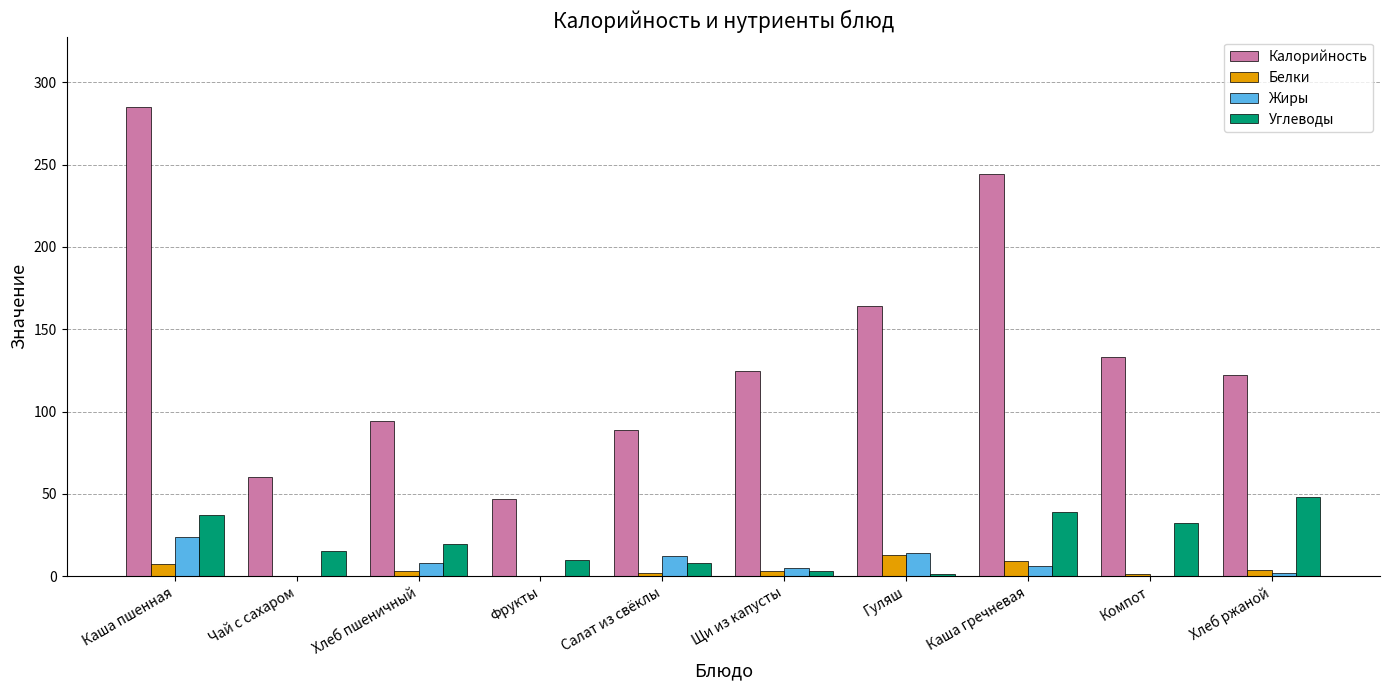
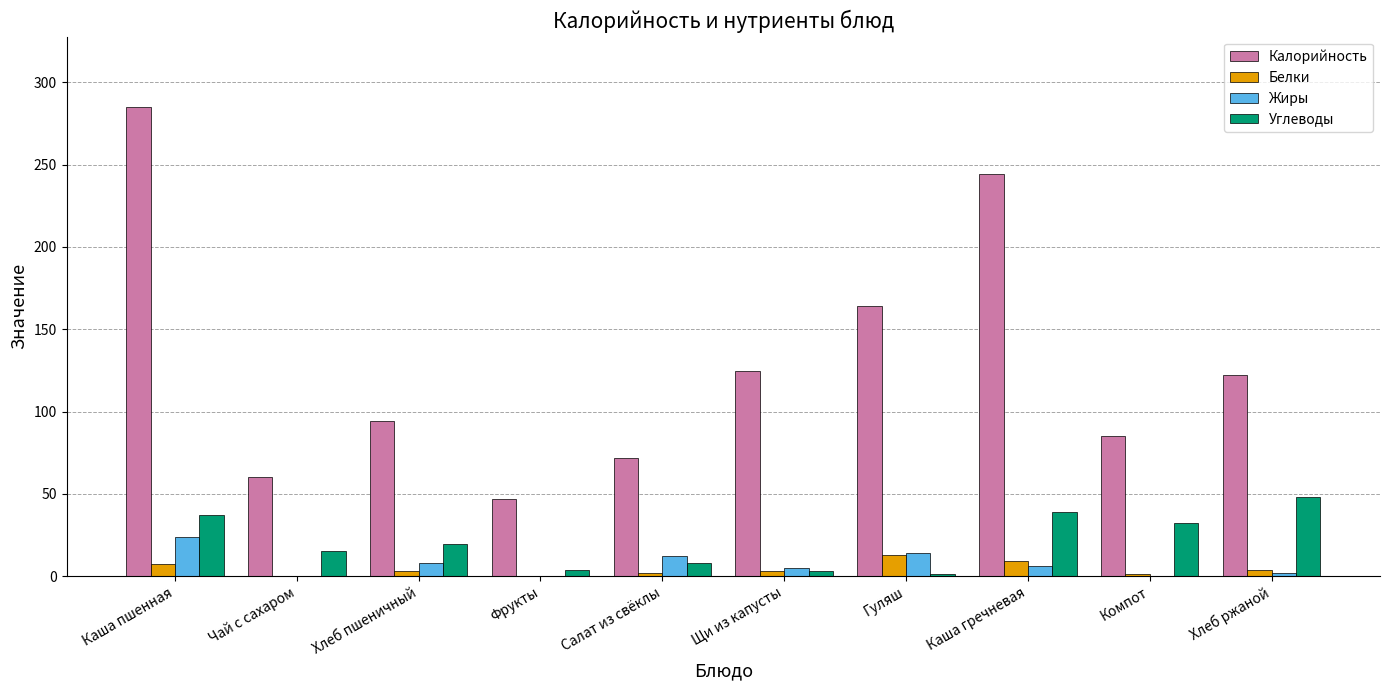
  {
    "Калорийность": {
      "Каша пшенная": 285,
      "Чай с сахаром": 60,
      "Хлеб пшеничный": 94,
      "Фрукты": 47,
-     "Салат из свёклы": 89,
+     "Салат из свёклы": 72,
      "Щи из капусты": 125,
      "Гуляш": 164,
      "Каша гречневая": 244,
-     "Компот": 133,
+     "Компот": 85,
      "Хлеб ржаной": 122
    },
    "Белки": {
      "Каша пшенная": 8,
      "Чай с сахаром": 0,
      "Хлеб пшеничный": 3,
      "Фрукты": 0,
      "Салат из свёклы": 2,
      "Щи из капусты": 3,
      "Гуляш": 13,
      "Каша гречневая": 9,
      "Хлеб ржаной": 4
    },
    "Жиры": {
      "Каша пшенная": 24,
      "Чай с сахаром": 0,
      "Хлеб пшеничный": 8,
      "Фрукты": 0,
      "Салат из свёклы": 12,
      "Щи из капусты": 5,
      "Гуляш": 14,
      "Каша гречневая": 6,
      "Компот": 0,
      "Хлеб ржаной": 2
    },
    "Углеводы": {
      "Каша пшенная": 37,
      "Чай с сахаром": 15,
      "Хлеб пшеничный": 20,
-     "Фрукты": 10,
+     "Фрукты": 4,
      "Салат из свёклы": 8,
      "Щи из капусты": 3,
      "Каша гречневая": 39,
      "Компот": 32,
      "Хлеб ржаной": 48
    }
  }
